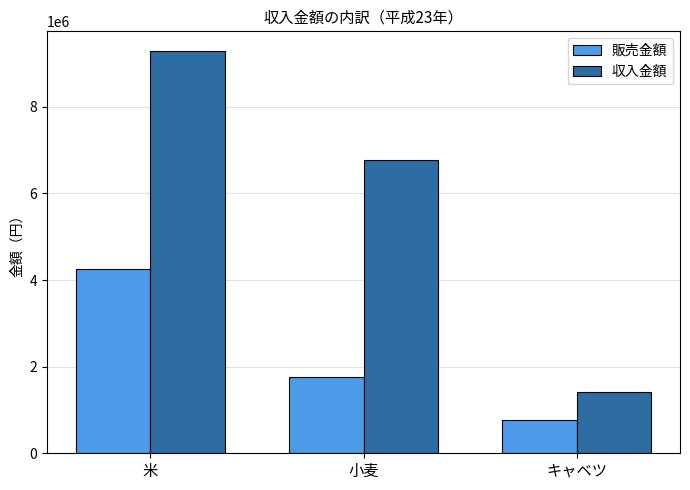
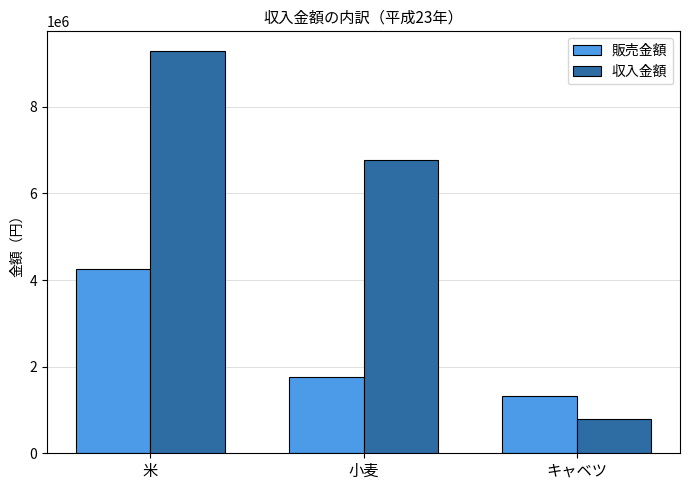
  {
    "販売金額": {
      "米": 4300000,
      "小麦": 1800000,
-     "キャベツ": 800000
+     "キャベツ": 1300000
    },
    "収入金額": {
      "米": 9300000,
      "小麦": 6800000,
-     "キャベツ": 1400000
+     "キャベツ": 800000
    }
  }
